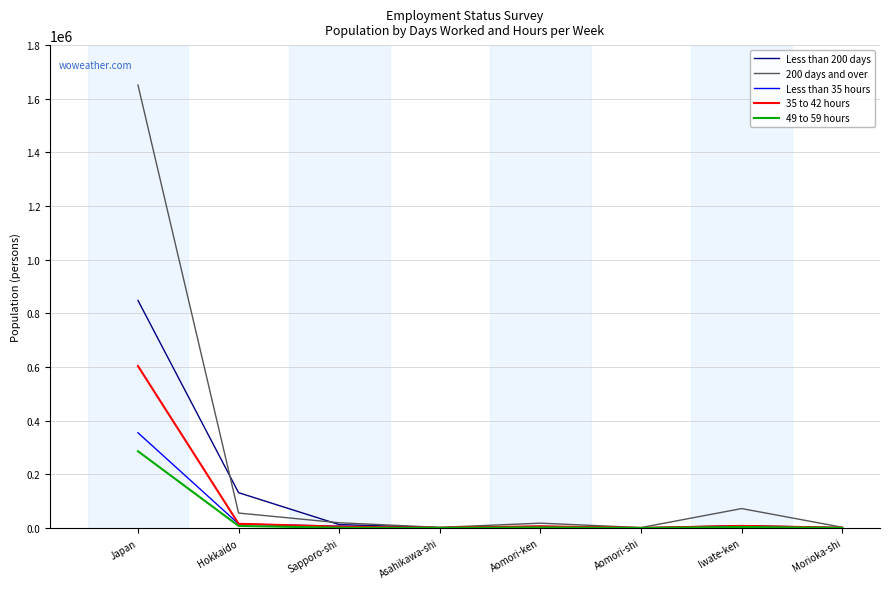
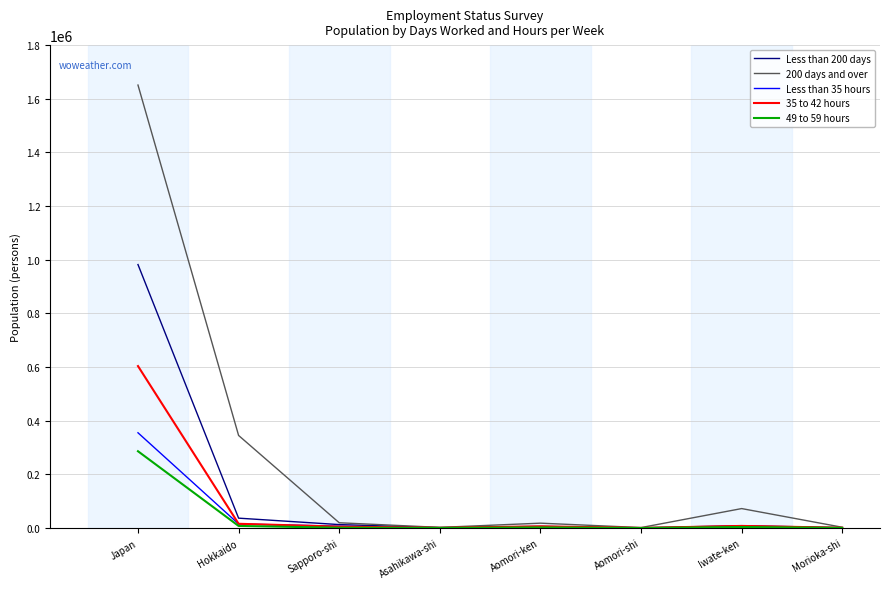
  {
    "Less than 200 days": {
-     "Japan": 850000,
-     "Hokkaido": 130000
+     "Japan": 980000,
+     "Hokkaido": 40000
    },
    "200 days and over": {
      "Japan": 1650000,
-     "Hokkaido": 60000,
+     "Hokkaido": 350000,
      "Aomori-ken": 20000,
      "Iwate-ken": 70000
    },
    "Less than 35 hours": {
      "Japan": 360000
    },
    "35 to 42 hours": {
      "Japan": 600000
    },
    "49 to 59 hours": {
      "Japan": 290000
    }
  }
